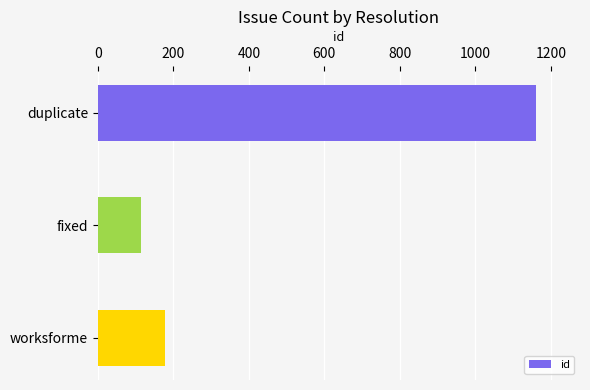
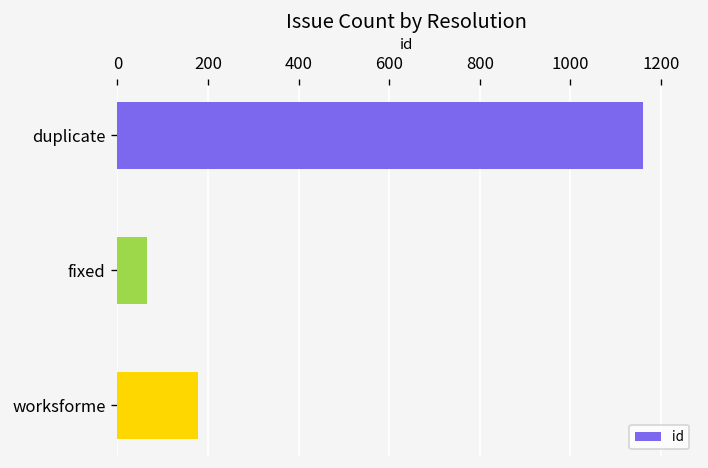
  {
    "duplicate": 1160,
-   "fixed": 110,
+   "fixed": 70,
    "worksforme": 180
  }
